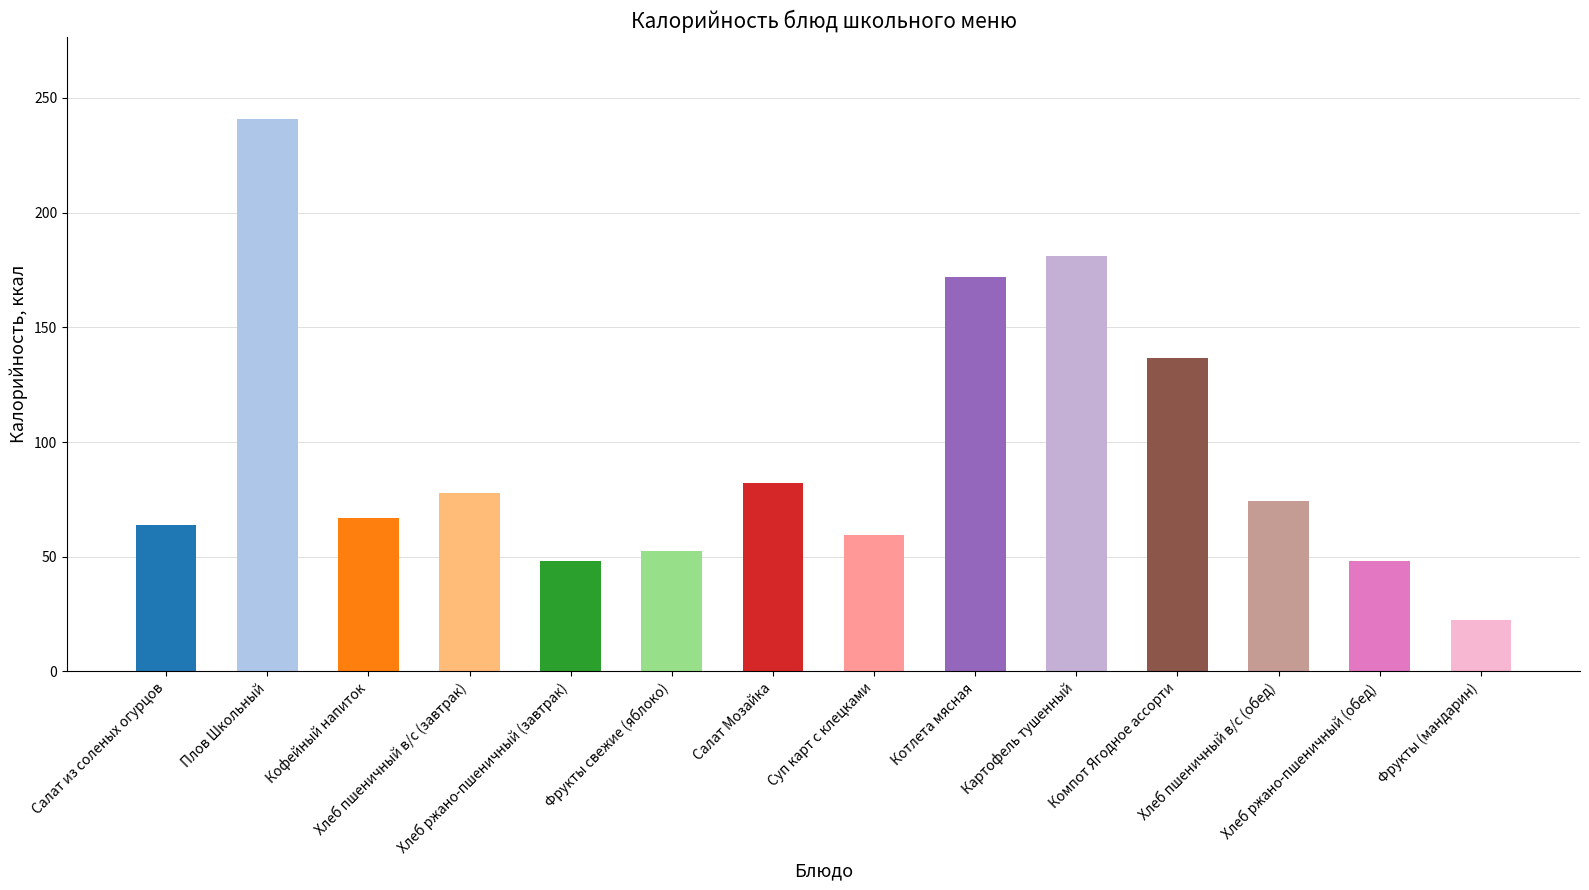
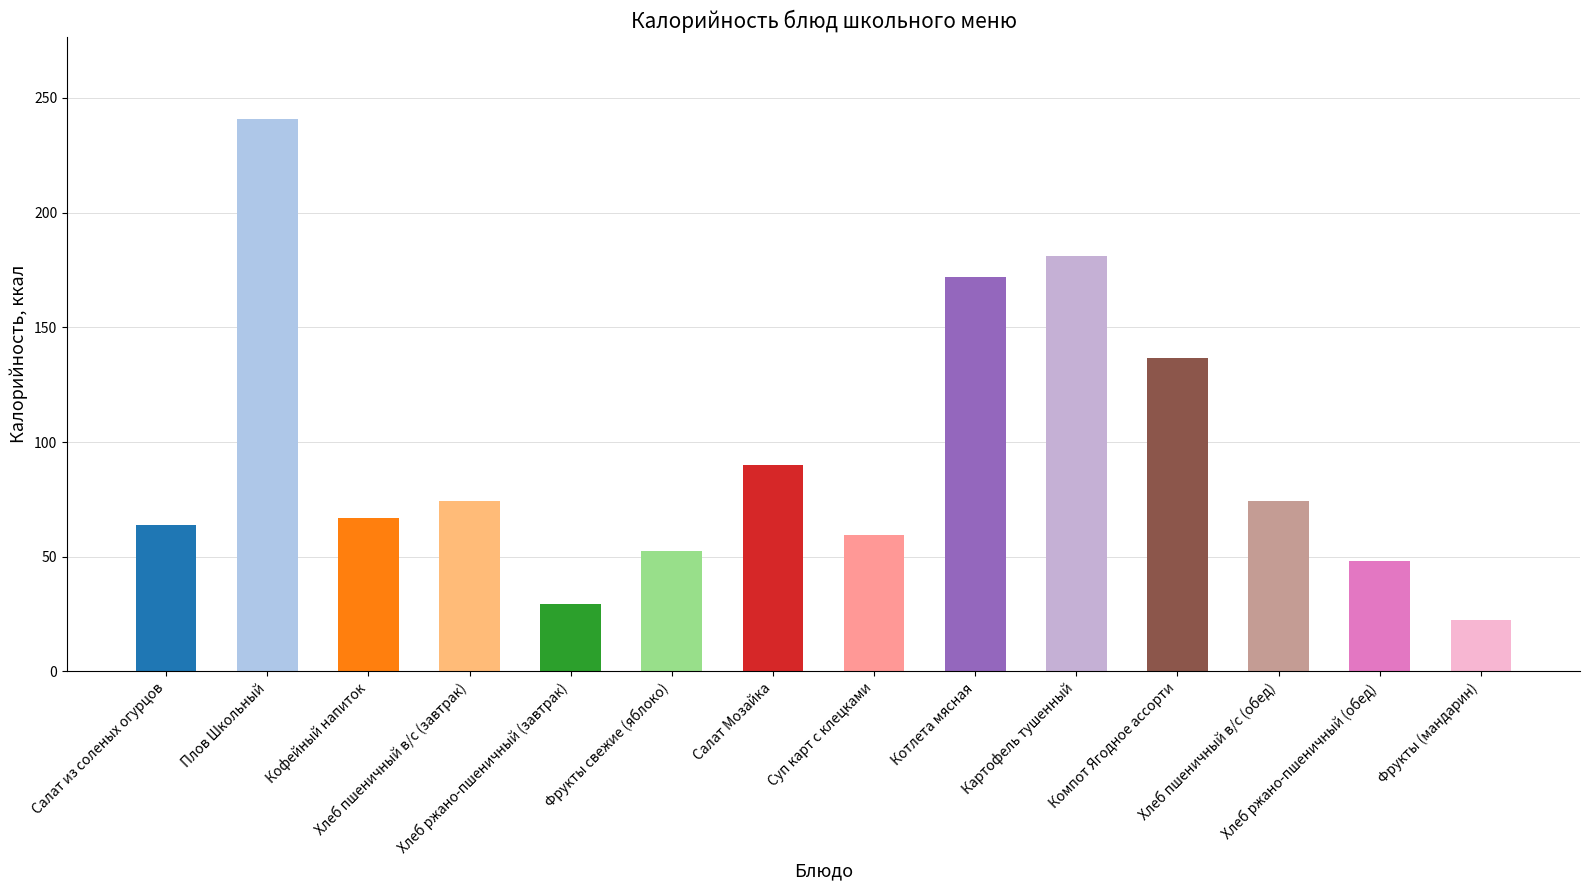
  {
    "Салат из соленых огурцов": 64,
    "Плов Школьный": 241,
    "Кофейный напиток": 67,
-   "Хлеб пшеничный в/с (завтрак)": 78,
-   "Хлеб ржано-пшеничный (завтрак)": 48,
+   "Хлеб пшеничный в/с (завтрак)": 74,
+   "Хлеб ржано-пшеничный (завтрак)": 30,
    "Фрукты свежие (яблоко)": 53,
-   "Салат Мозайка": 82,
+   "Салат Мозайка": 90,
    "Суп карт с клецками": 59,
    "Котлета мясная": 172,
    "Картофель тушенный": 181,
    "Компот Ягодное ассорти": 137,
    "Хлеб пшеничный в/с (обед)": 74,
    "Хлеб ржано-пшеничный (обед)": 48,
    "Фрукты (мандарин)": 23
  }
